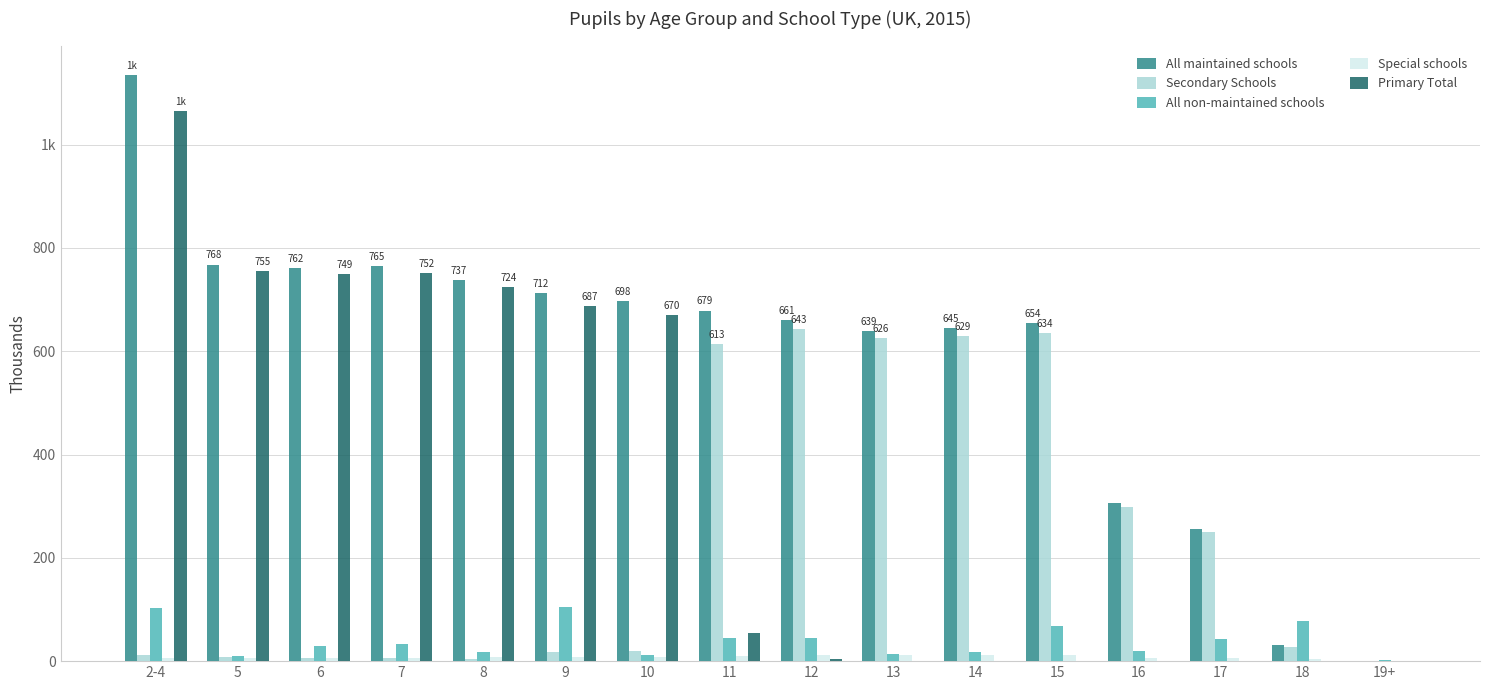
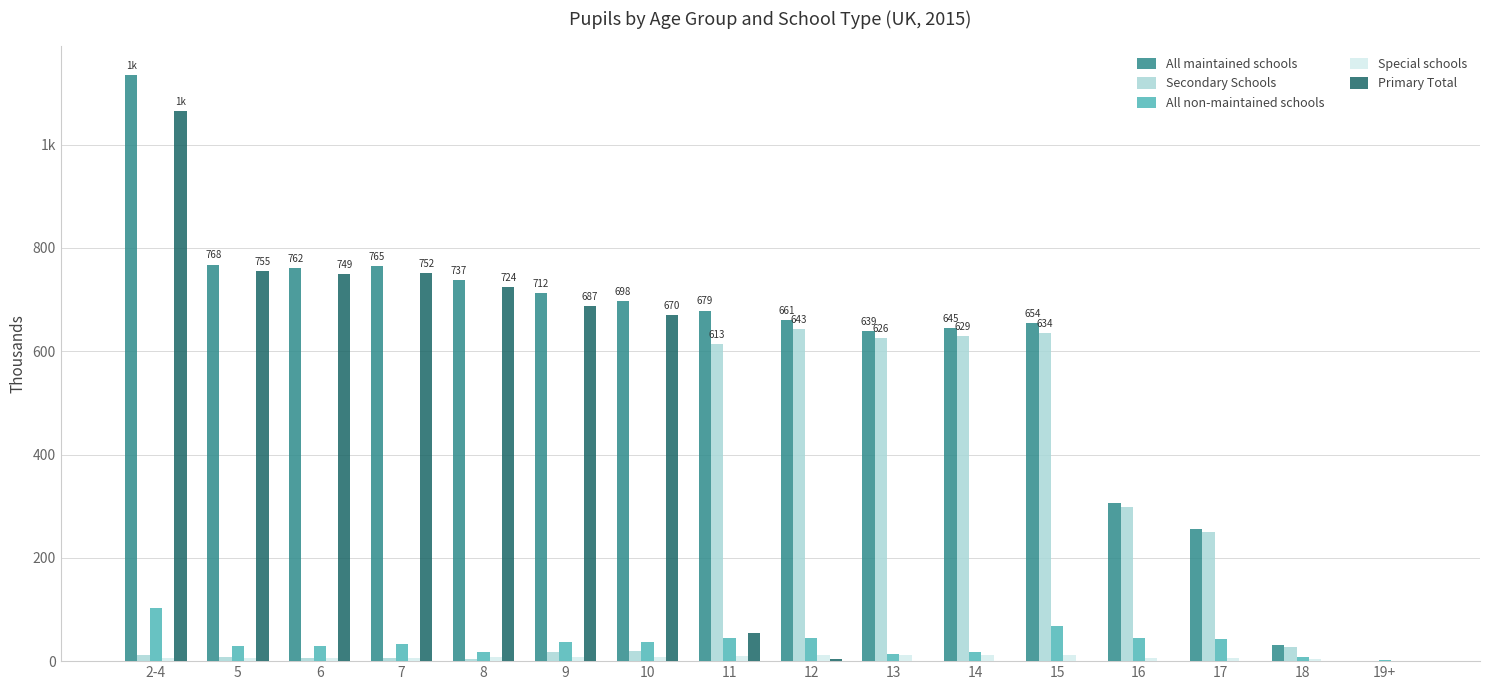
  {
    "All non-maintained schools": {
      "2-4": 100,
-     "5": 10,
+     "5": 30,
      "6": 30,
      "7": 30,
      "8": 20,
-     "9": 110,
-     "10": 10,
+     "9": 40,
+     "10": 40,
      "11": 40,
      "12": 40,
      "13": 10,
      "14": 20,
      "15": 70,
-     "16": 20,
+     "16": 40,
      "17": 40,
-     "18": 80
+     "18": 10
    }
  }
